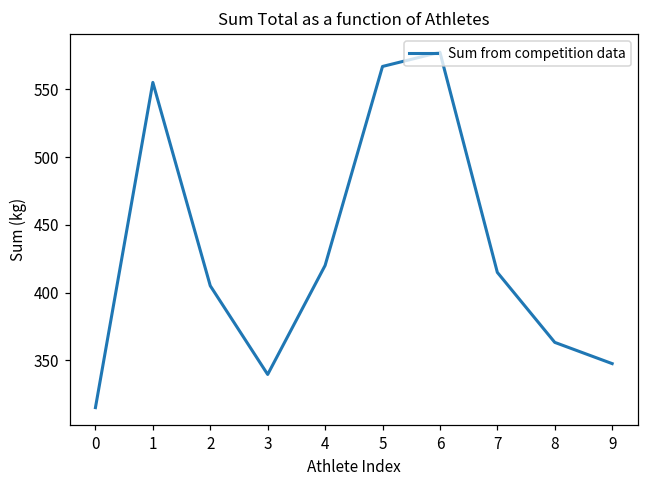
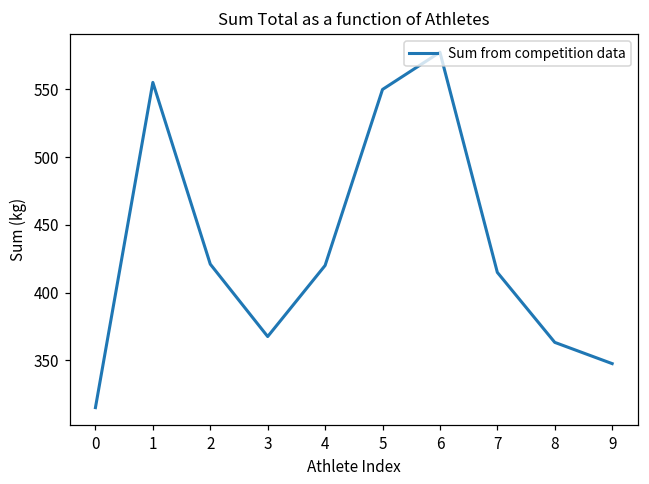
  {
    "0": 315,
    "1": 555,
-   "2": 405,
-   "3": 340,
+   "2": 421,
+   "3": 368,
    "4": 420,
-   "5": 567,
+   "5": 550,
    "7": 415,
    "8": 363,
    "9": 348
  }
